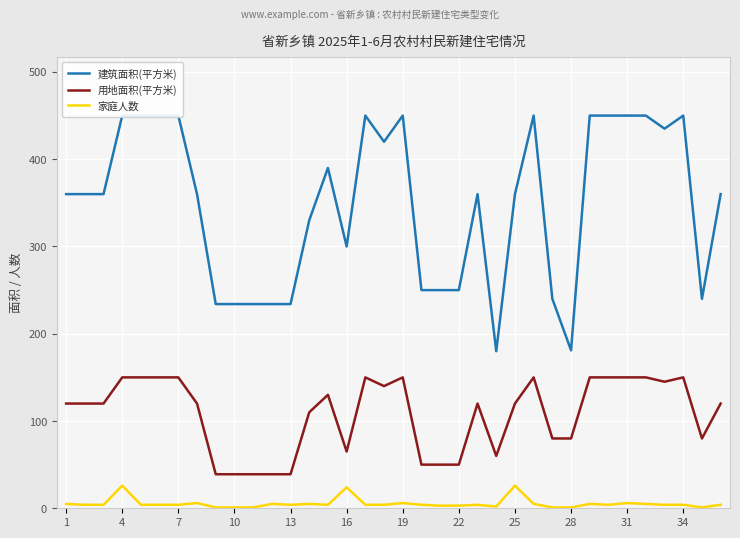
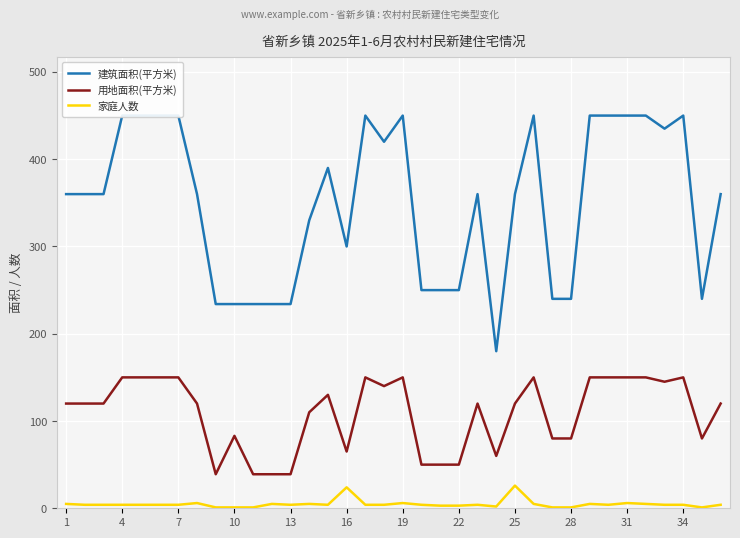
  {
    "建筑面积(平方米)": {
      "1": 360,
      "10": 230,
      "13": 230,
      "16": 300,
      "19": 450,
      "22": 250,
      "25": 360,
-     "28": 180,
+     "28": 240,
      "31": 450,
      "34": 450
    },
    "用地面积(平方米)": {
      "1": 120,
      "4": 150,
      "7": 150,
-     "10": 40,
+     "10": 80,
      "13": 40,
      "16": 70,
      "19": 150,
      "22": 50,
      "25": 120,
      "28": 80,
      "31": 150,
      "34": 150
    },
    "家庭人数": {
      "1": 10,
-     "4": 30,
+     "4": 0,
      "7": 0,
      "10": 0,
      "13": 0,
      "16": 20,
      "19": 10,
      "22": 0,
      "25": 30,
      "28": 0,
      "31": 10,
      "34": 0
    }
  }
